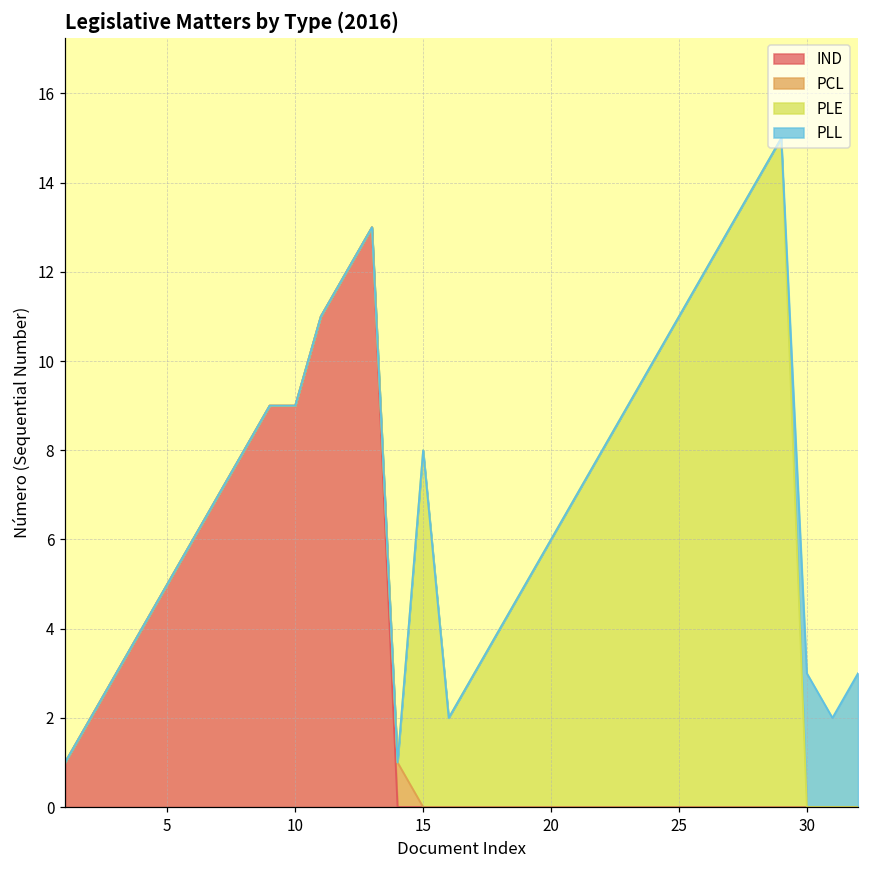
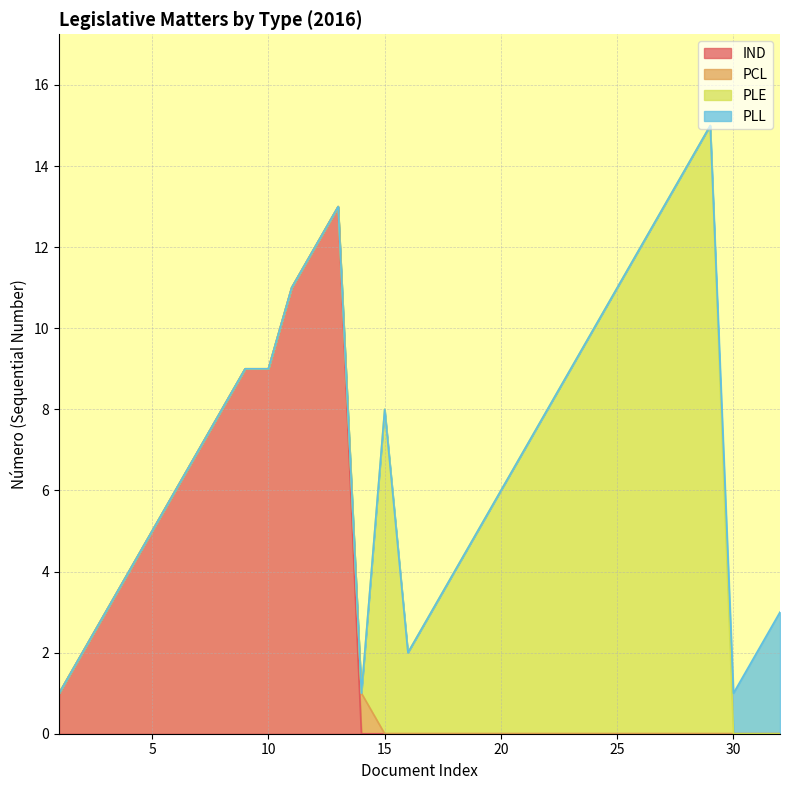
  {
    "PLL": {
-     "30": 3
+     "30": 1
    }
  }
